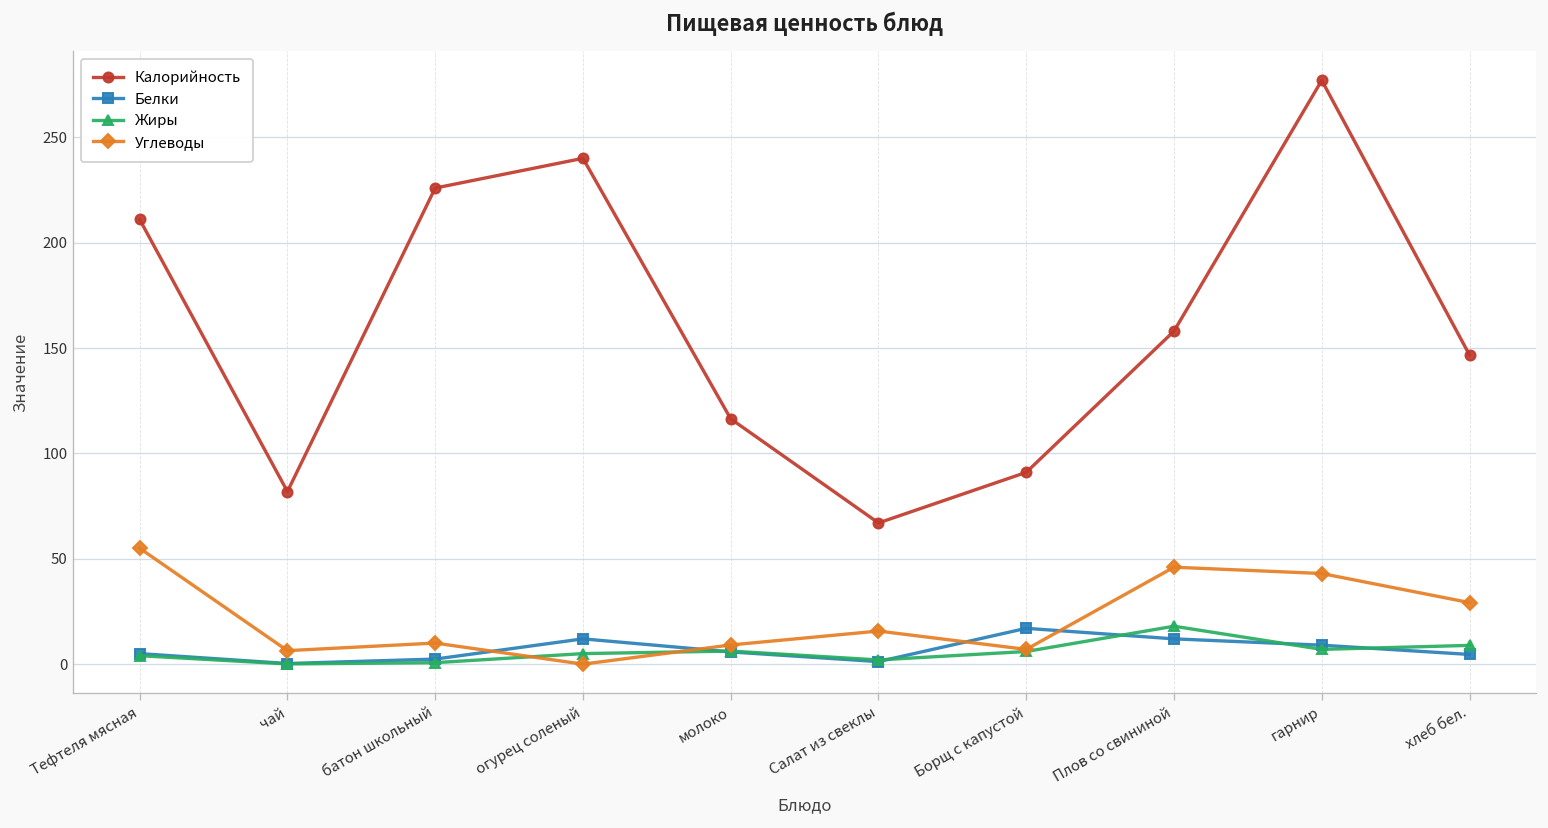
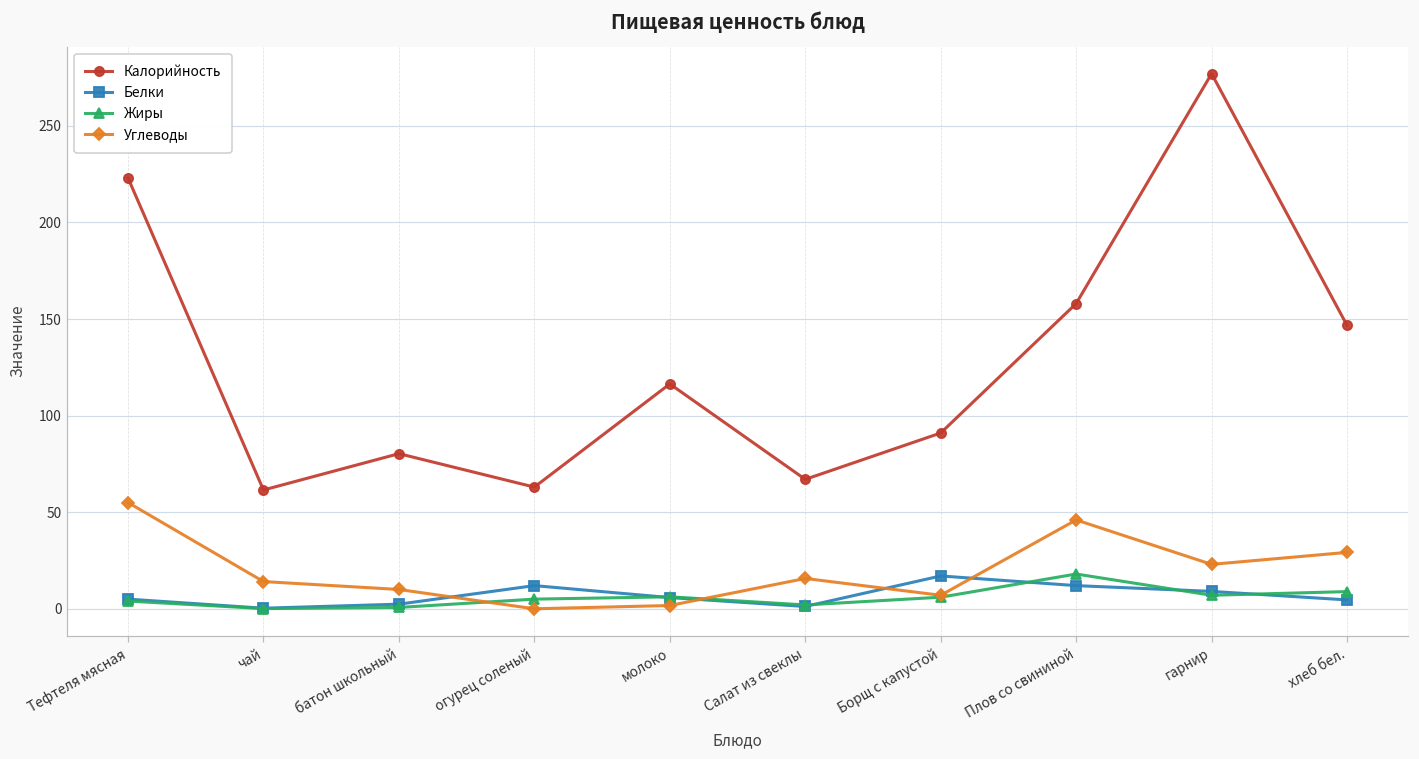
  {
    "Калорийность": {
-     "Тефтеля мясная": 211,
-     "чай": 82,
-     "батон школьный": 226,
-     "огурец соленый": 240,
+     "Тефтеля мясная": 223,
+     "чай": 62,
+     "батон школьный": 80,
+     "огурец соленый": 63,
      "молоко": 116,
      "Салат из свеклы": 67,
      "Борщ с капустой": 91,
      "Плов со свининой": 158,
      "гарнир": 277,
      "хлеб бел.": 147
    },
    "Белки": {
      "батон школьный": 2,
      "огурец соленый": 12,
      "Борщ с капустой": 17,
      "Плов со свининой": 12,
      "гарнир": 9,
      "хлеб бел.": 5
    },
    "Жиры": {
      "батон школьный": 1,
      "огурец соленый": 5,
      "Плов со свининой": 18,
      "гарнир": 7,
      "хлеб бел.": 9
    },
    "Углеводы": {
      "Тефтеля мясная": 55,
-     "чай": 6,
+     "чай": 14,
      "батон школьный": 10,
      "огурец соленый": 0,
-     "молоко": 9,
+     "молоко": 2,
      "Салат из свеклы": 16,
      "Плов со свининой": 46,
-     "гарнир": 43,
+     "гарнир": 23,
      "хлеб бел.": 29
    }
  }
